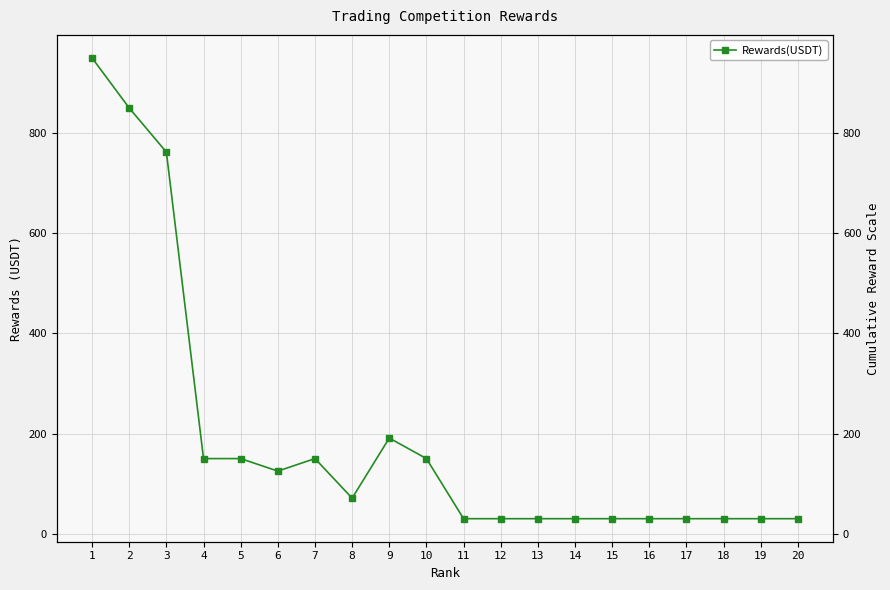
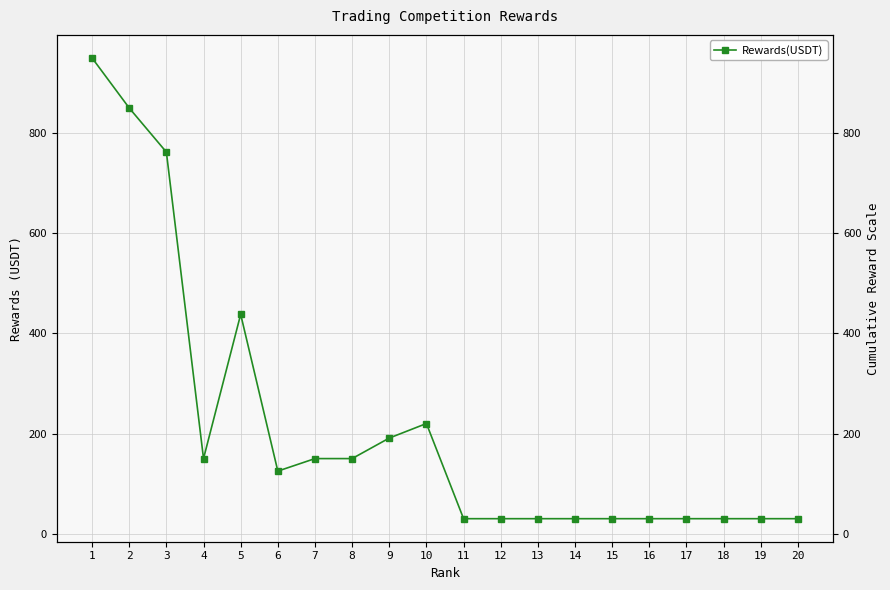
  {
    "1": 950,
    "2": 850,
    "3": 760,
    "4": 150,
-   "5": 150,
+   "5": 440,
    "6": 130,
    "7": 150,
-   "8": 70,
+   "8": 150,
    "9": 190,
-   "10": 150,
+   "10": 220,
    "11": 30,
    "12": 30,
    "13": 30,
    "14": 30,
    "15": 30,
    "16": 30,
    "17": 30,
    "18": 30,
    "19": 30,
    "20": 30
  }
